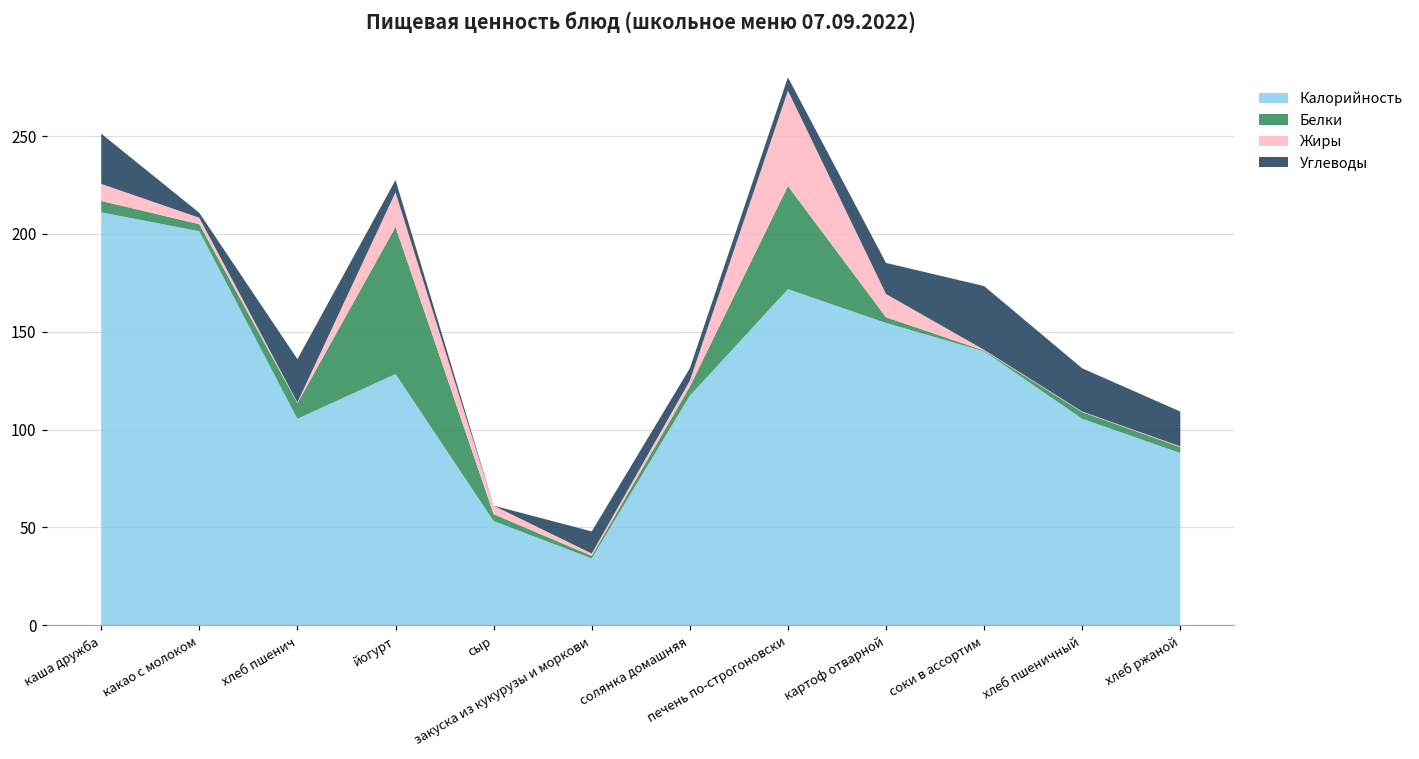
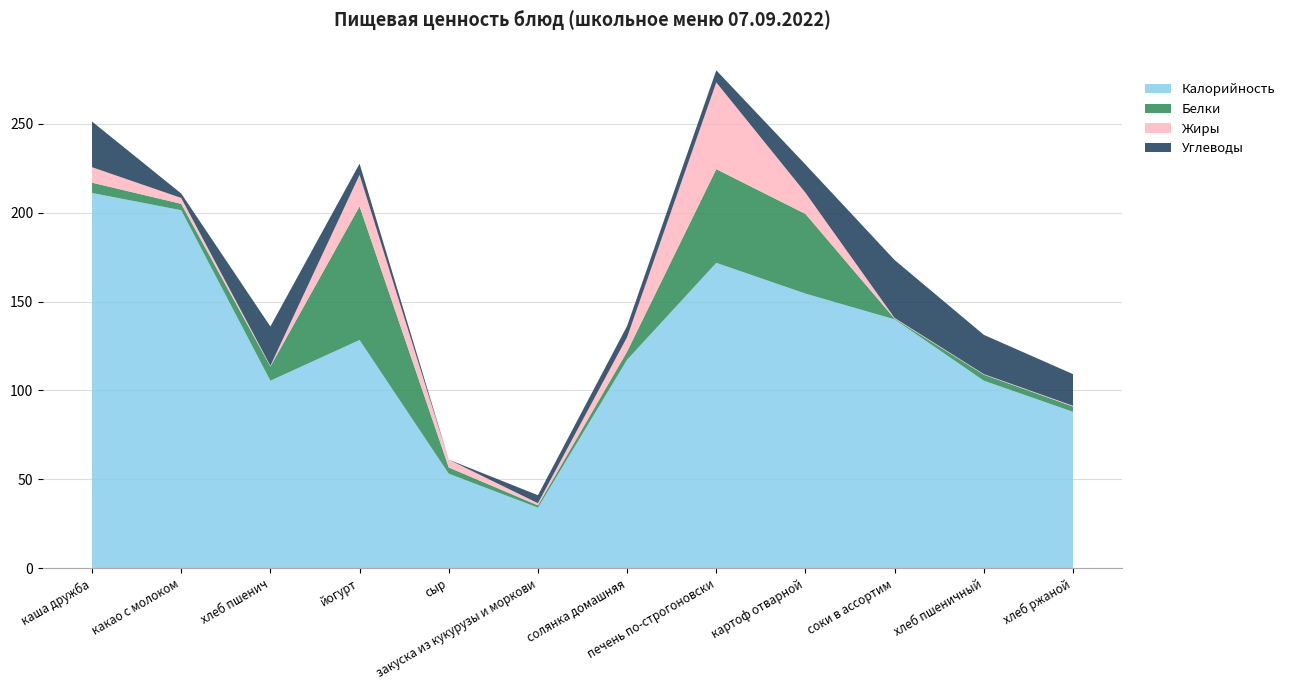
  {
    "Калорийность": {
      "каша дружба": 211,
      "какао с молоком": 201,
      "хлеб пшенич": 106,
      "йогурт": 128,
      "сыр": 53,
      "солянка домашняя": 117,
      "печень по-строгоновски": 172,
      "картоф отварной": 155,
      "хлеб пшеничный": 106,
      "хлеб ржаной": 88
    },
    "Белки": {
      "каша дружба": 6,
      "какао с молоком": 4,
      "йогурт": 75,
      "сыр": 4,
      "солянка домашняя": 5,
      "печень по-строгоновски": 53,
-     "картоф отварной": 3
+     "картоф отварной": 45
    },
    "Жиры": {
      "каша дружба": 9,
      "какао с молоком": 3,
      "йогурт": 18,
-     "солянка домашняя": 3,
+     "солянка домашняя": 8,
      "печень по-строгоновски": 49,
      "картоф отварной": 12
    },
    "Углеводы": {
      "каша дружба": 26,
      "какао с молоком": 3,
      "хлеб пшенич": 22,
      "йогурт": 6,
-     "закуска из кукурузы и моркови": 11,
+     "закуска из кукурузы и моркови": 5,
      "солянка домашняя": 6,
      "печень по-строгоновски": 7,
      "картоф отварной": 16,
      "соки в ассортим": 33,
      "хлеб пшеничный": 22,
      "хлеб ржаной": 18
    }
  }
